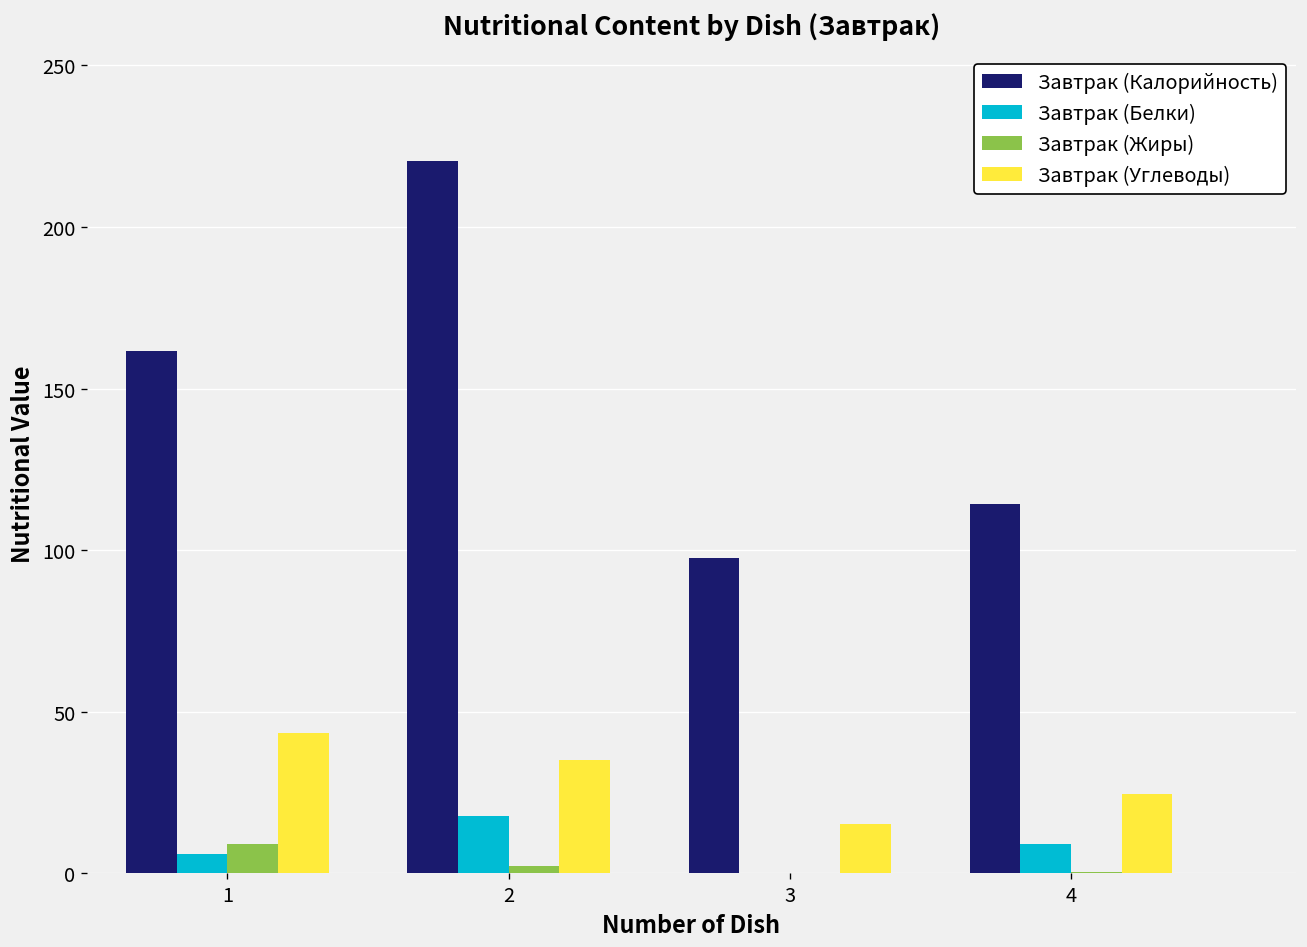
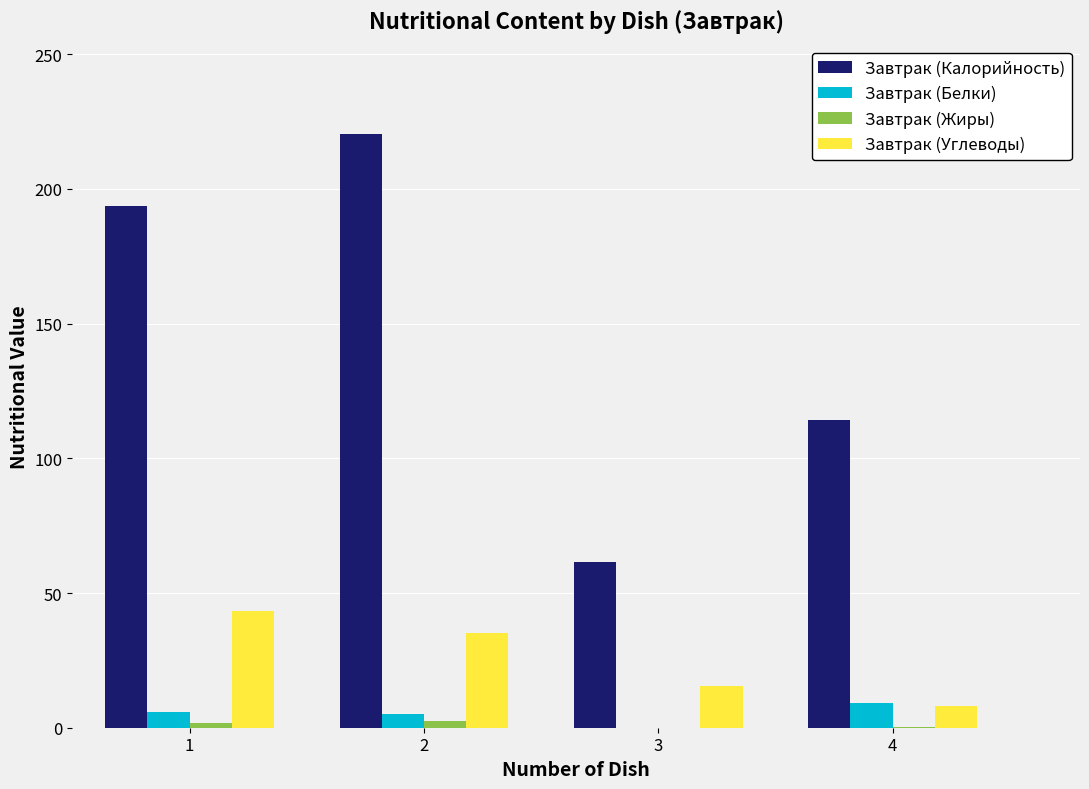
  {
    "Завтрак (Калорийность)": {
-     "1": 162,
+     "1": 194,
      "2": 221,
-     "3": 98,
+     "3": 62,
      "4": 114
    },
    "Завтрак (Белки)": {
      "1": 6,
-     "2": 18,
+     "2": 5,
      "4": 9
    },
    "Завтрак (Жиры)": {
-     "1": 9,
+     "1": 2,
      "2": 2
    },
    "Завтрак (Углеводы)": {
      "1": 43,
      "2": 35,
      "3": 15,
-     "4": 25
+     "4": 8
    }
  }
